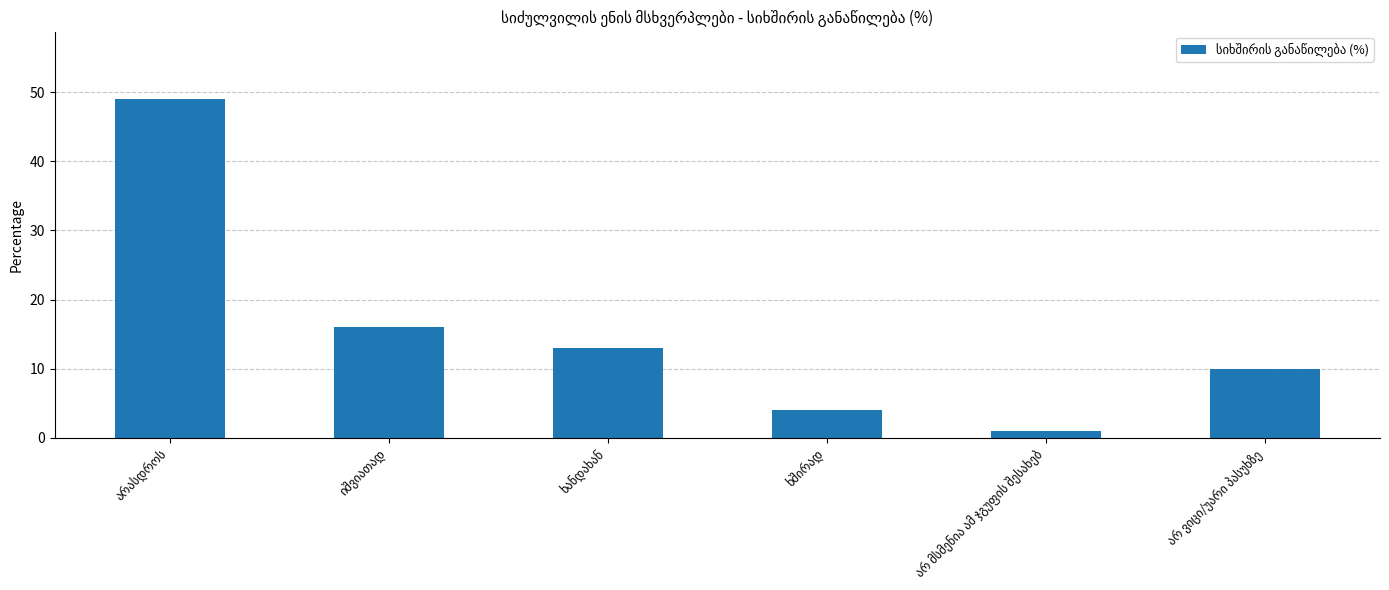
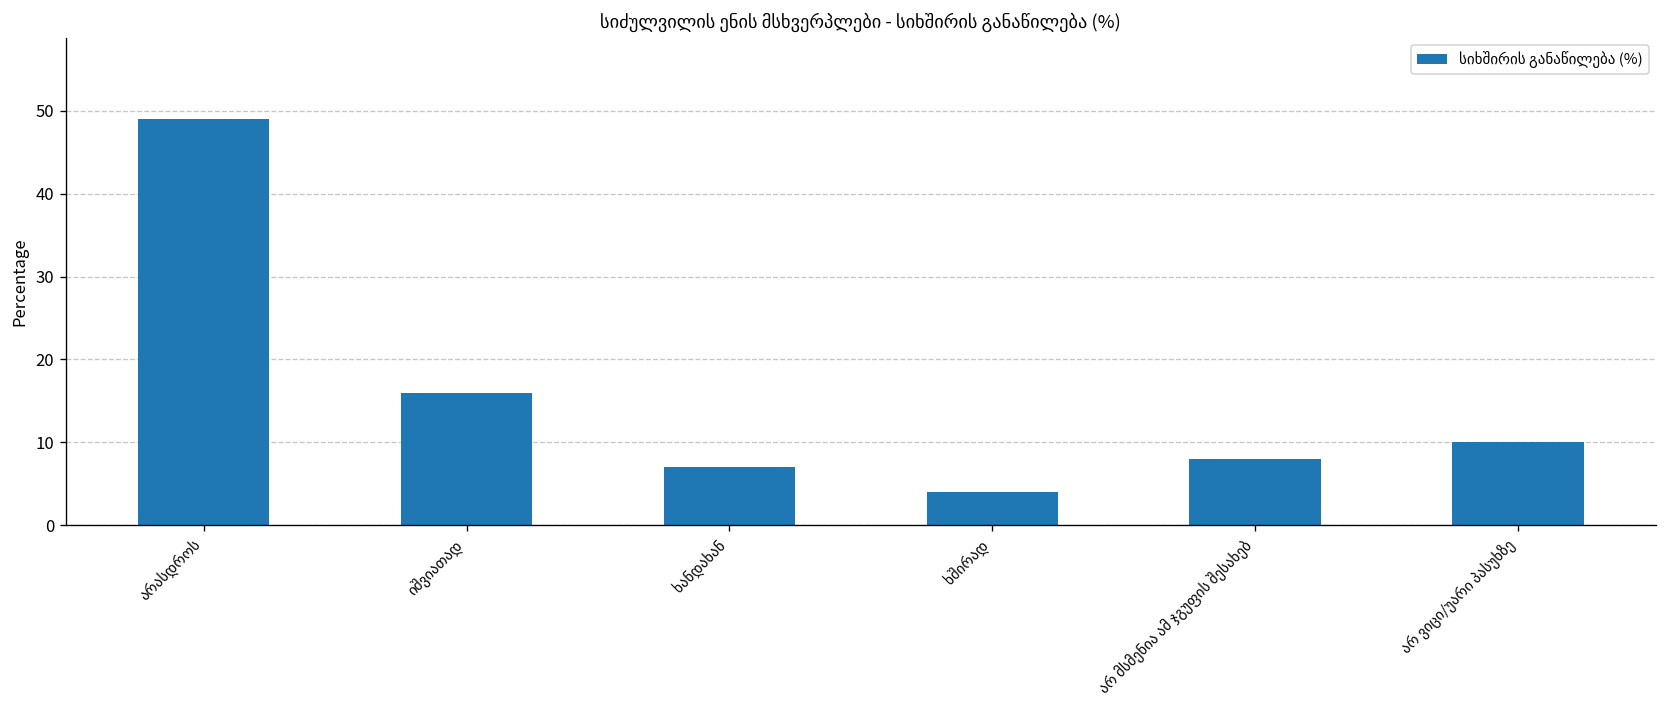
  {
    "არასდროს": 49,
    "იშვიათად": 16,
-   "ხანდახან": 13,
+   "ხანდახან": 7,
    "ხშირად": 4,
-   "არ მსმენია ამ ჯგუფის შესახებ": 1,
+   "არ მსმენია ამ ჯგუფის შესახებ": 8,
    "არ ვიცი/უარი პასუხზე": 10
  }
